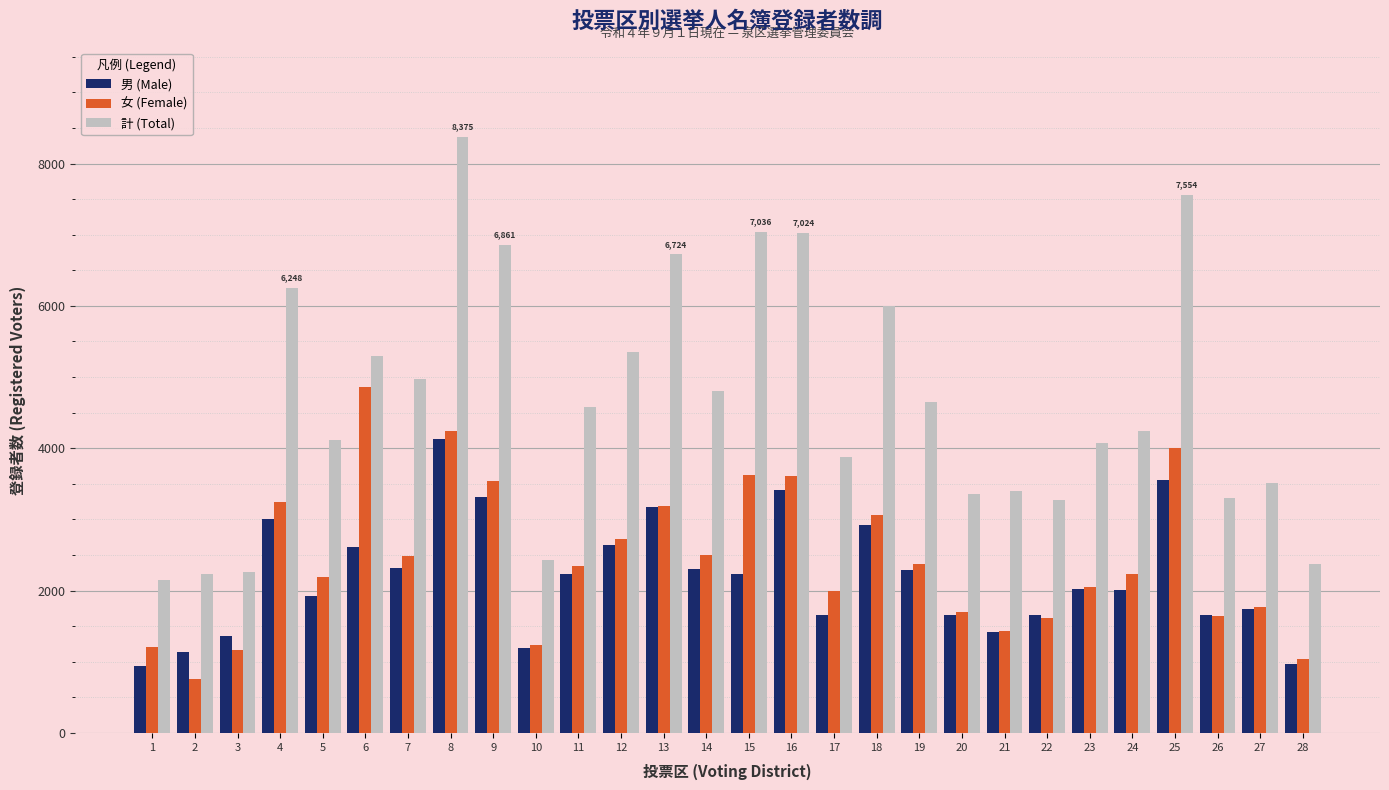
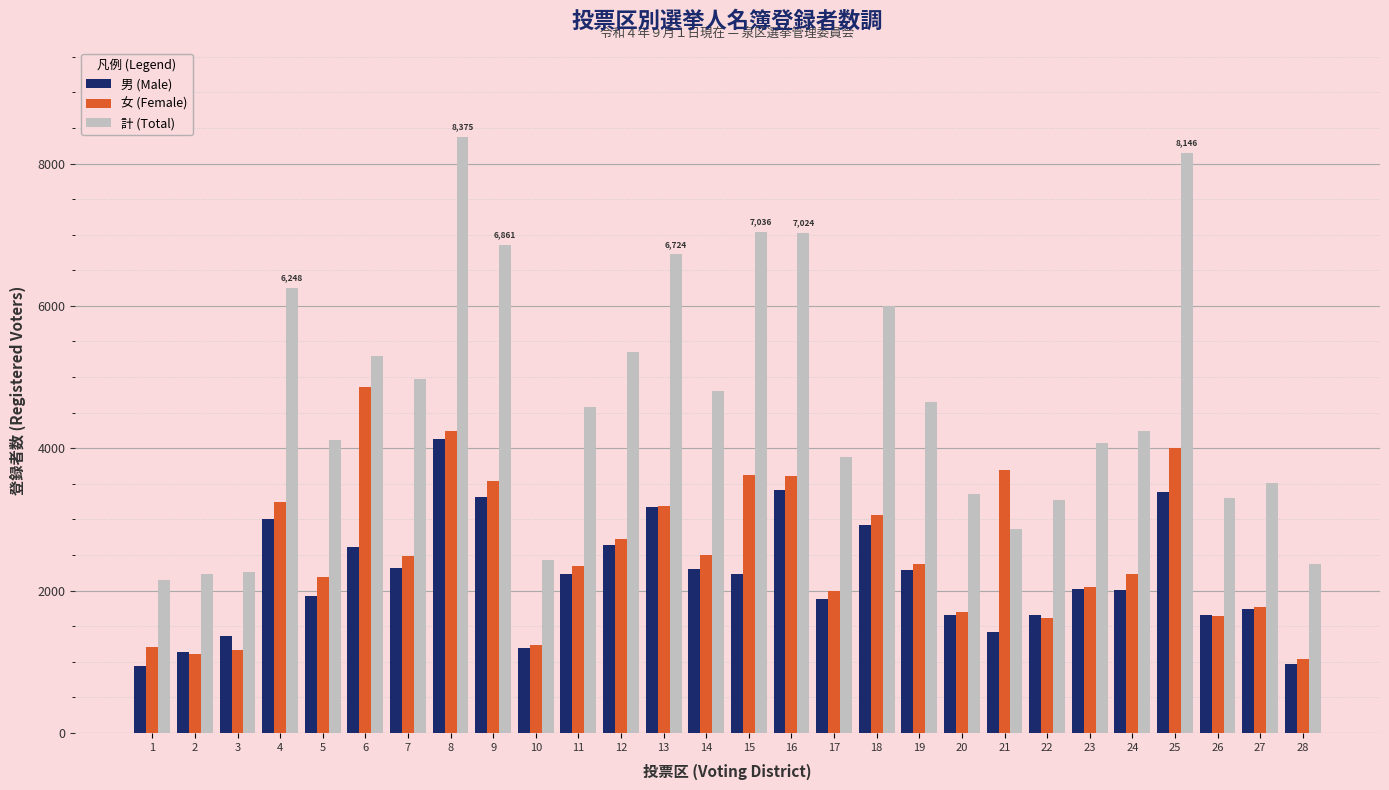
  {
    "男 (Male)": {
      "1": "900",
      "2": "1100",
      "3": "1400",
      "4": "3000",
      "5": "1900",
      "6": "2600",
      "7": "2300",
      "8": "4100",
      "9": "3300",
      "10": "1200",
      "11": "2200",
      "12": "2600",
      "13": "3200",
      "14": "2300",
      "15": "2200",
      "16": "3400",
-     "17": "1700",
+     "17": "1900",
      "18": "2900",
      "19": "2300",
      "20": "1700",
      "21": "1400",
      "22": "1700",
      "23": "2000",
      "24": "2000",
-     "25": "3600",
+     "25": "3400",
      "26": "1700",
      "27": "1700",
      "28": "1000"
    },
    "女 (Female)": {
      "1": "1200",
-     "2": "800",
+     "2": "1100",
      "3": "1200",
      "4": "3200",
      "5": "2200",
      "6": "4900",
      "7": "2500",
      "8": "4200",
      "9": "3500",
      "10": "1200",
      "11": "2300",
      "12": "2700",
      "13": "3200",
      "14": "2500",
      "15": "3600",
      "16": "3600",
      "17": "2000",
      "18": "3100",
      "19": "2400",
      "20": "1700",
-     "21": "1400",
+     "21": "3700",
      "22": "1600",
      "23": "2100",
      "24": "2200",
      "25": "4000",
      "26": "1600",
      "27": "1800",
      "28": "1000"
    },
    "計 (Total)": {
      "4": "6,248",
      "8": "8,375",
      "9": "6,861",
      "13": "6,724",
      "15": "7,036",
      "16": "7,024",
-     "21": "3400",
-     "25": "7,554"
+     "21": "2900",
+     "25": "8,146"
    }
  }
